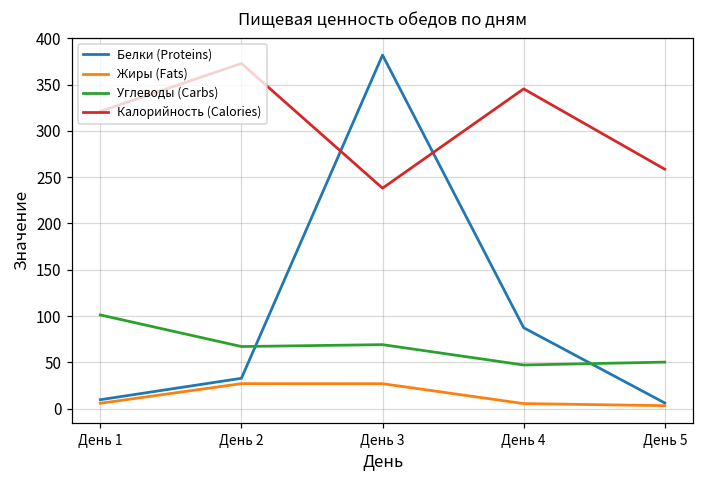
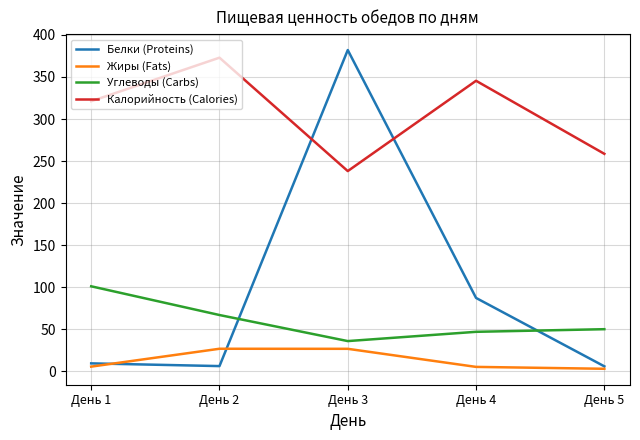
  {
    "Белки (Proteins)": {
      "День 1": 10,
-     "День 2": 30,
+     "День 2": 10,
      "День 3": 380,
      "День 4": 90
    },
    "Жиры (Fats)": {
      "День 1": 10,
      "День 2": 30,
      "День 3": 30,
      "День 4": 10
    },
    "Углеводы (Carbs)": {
      "День 1": 100,
      "День 2": 70,
-     "День 3": 70,
+     "День 3": 40,
      "День 4": 50,
      "День 5": 50
    },
    "Калорийность (Calories)": {
      "День 3": 240,
      "День 4": 350,
      "День 5": 260
    }
  }
